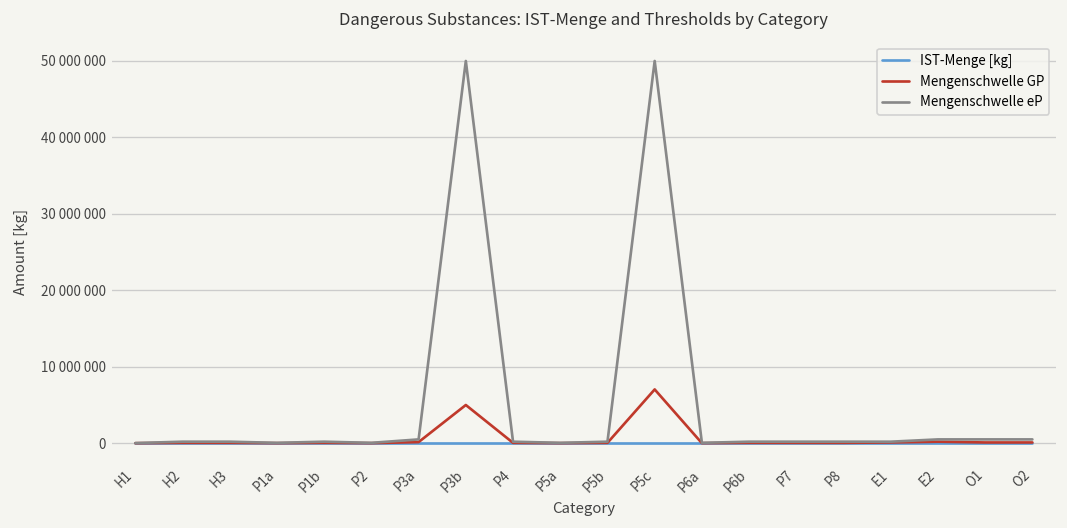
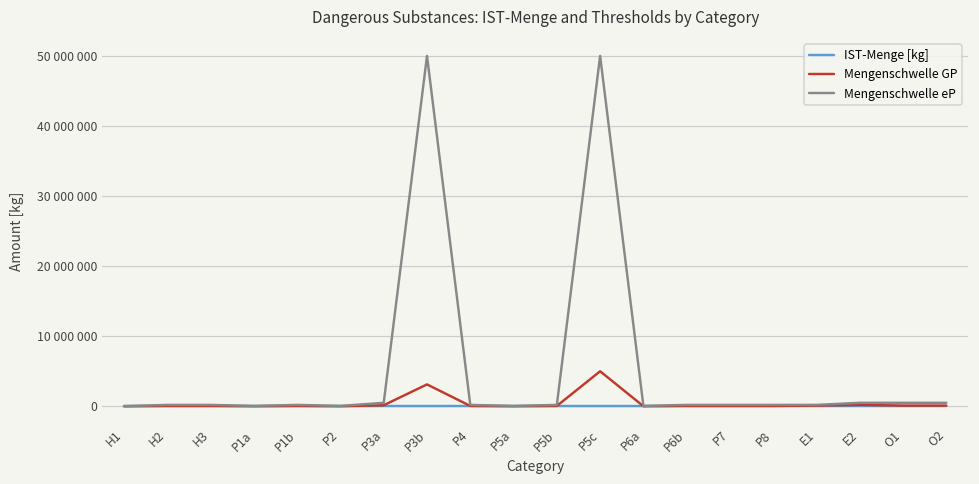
  {
    "IST-Menge [kg]": {
      "P3b": 0,
      "P5c": 0
    },
    "Mengenschwelle GP": {
-     "P3b": 5000000,
-     "P5c": 7000000
+     "P3b": 3000000,
+     "P5c": 5000000
    },
    "Mengenschwelle eP": {
      "P3b": 50000000,
      "P5c": 50000000
    }
  }
